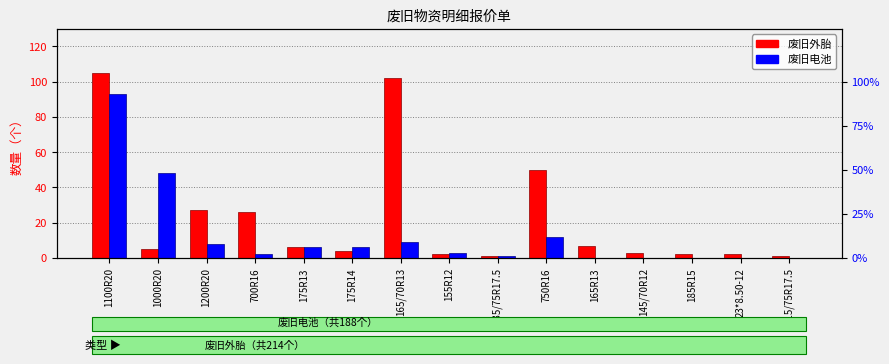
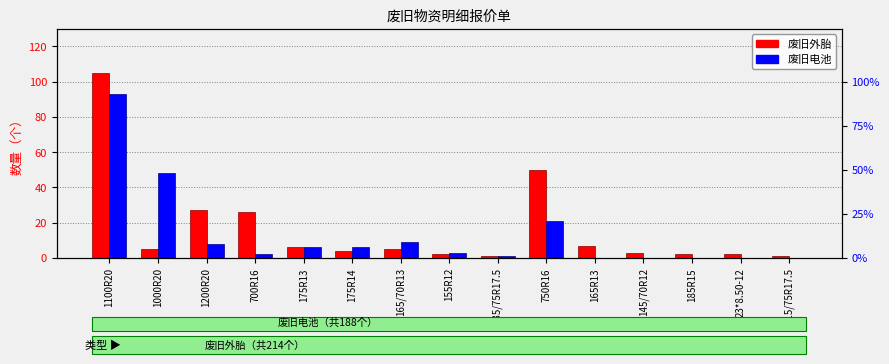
  {
    "废旧外胎": {
      "1100R20": 105,
      "1000R20": 5,
      "1200R20": 27,
      "700R16": 26,
      "175R13": 6,
      "175R14": 4,
-     "165/70R13": 102,
+     "165/70R13": 5,
      "155R12": 2,
      "750R16": 50,
      "165R13": 7,
      "145/70R12": 3,
      "185R15": 2,
      "23*8.50-12": 2
    },
    "废旧电池": {
      "1100R20": 93,
      "1000R20": 48,
      "1200R20": 8,
      "700R16": 2,
      "175R13": 6,
      "175R14": 6,
      "165/70R13": 9,
      "155R12": 3,
-     "750R16": 12,
+     "750R16": 21,
      "165R13": 0,
      "145/70R12": 0,
      "185R15": 0,
      "23*8.50-12": 0,
      "215/75R17.5": 0
    }
  }
